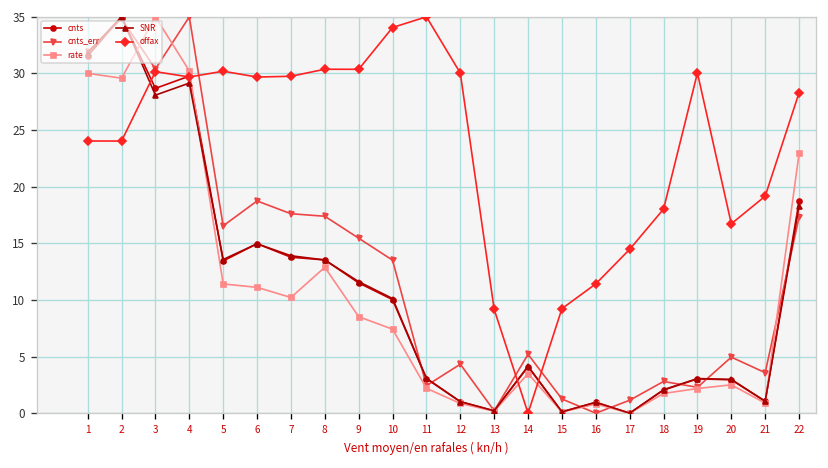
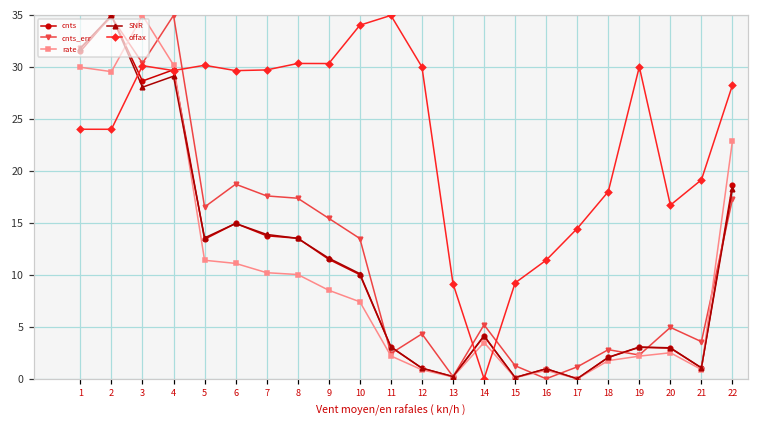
  {
    "rate": {
      "1": 30,
      "2": 30,
      "3": 35,
      "4": 30,
      "5": 11,
      "6": 11,
      "7": 10,
-     "8": 13,
+     "8": 10,
      "9": 9,
      "10": 7,
      "14": 3,
      "18": 2,
      "20": 3,
      "22": 23
    }
  }
